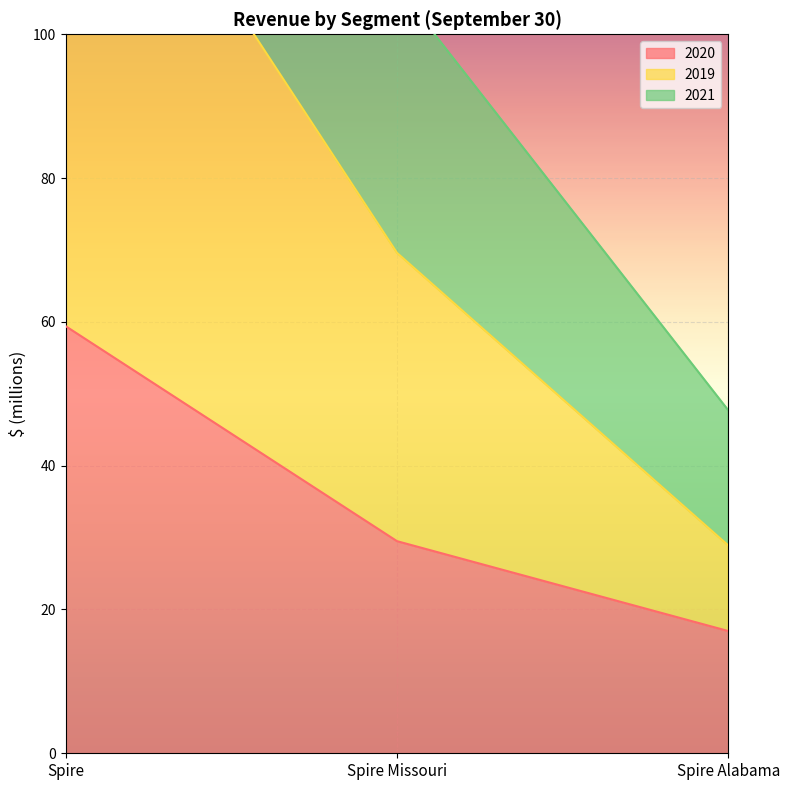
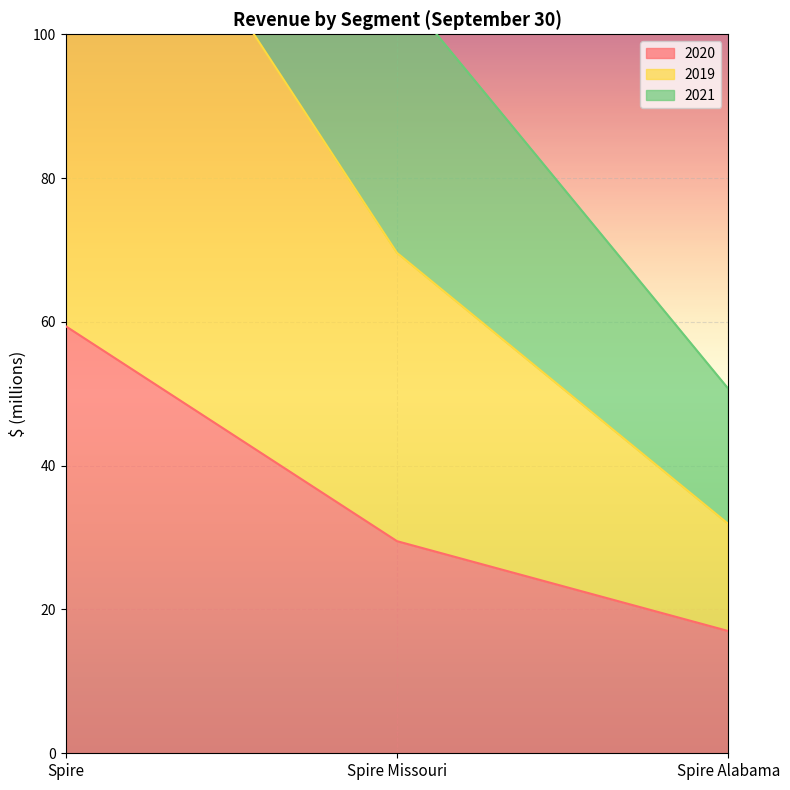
  {
    "2020": {
      "Spire": 59,
      "Spire Missouri": 30,
      "Spire Alabama": 17
    },
    "2019": {
      "Spire Missouri": 40,
-     "Spire Alabama": 12
+     "Spire Alabama": 15
    },
    "2021": {
      "Spire Alabama": 19
    }
  }
